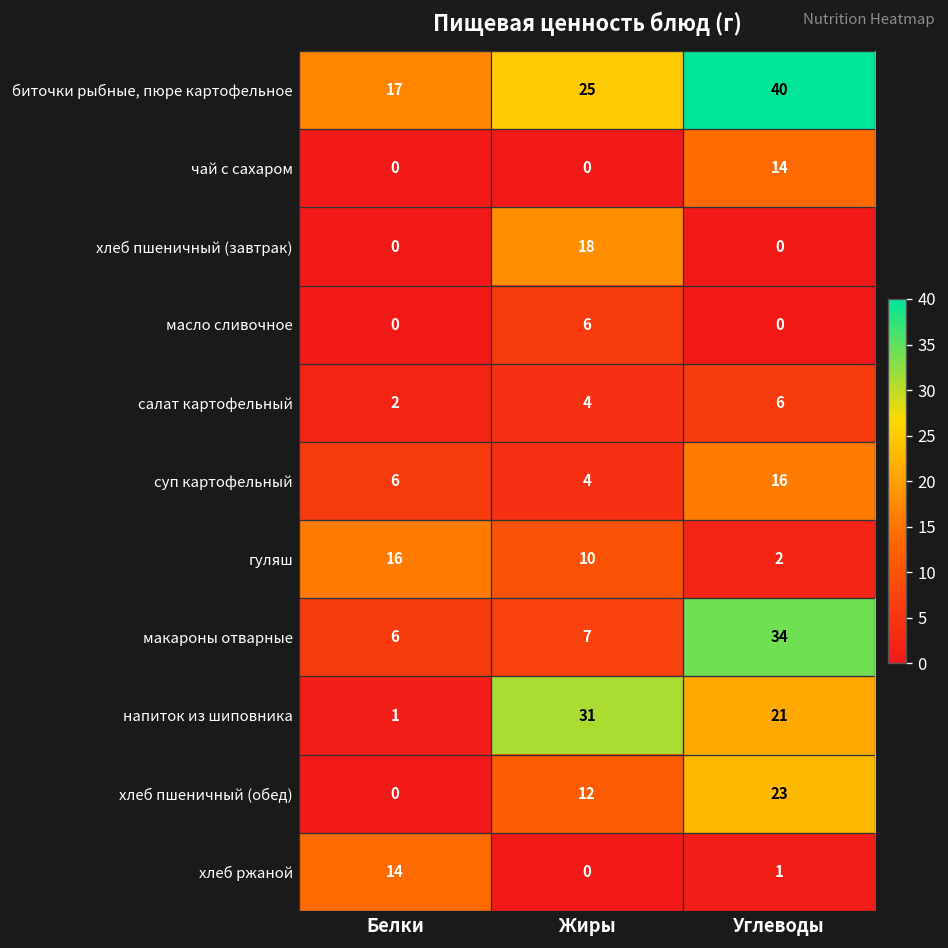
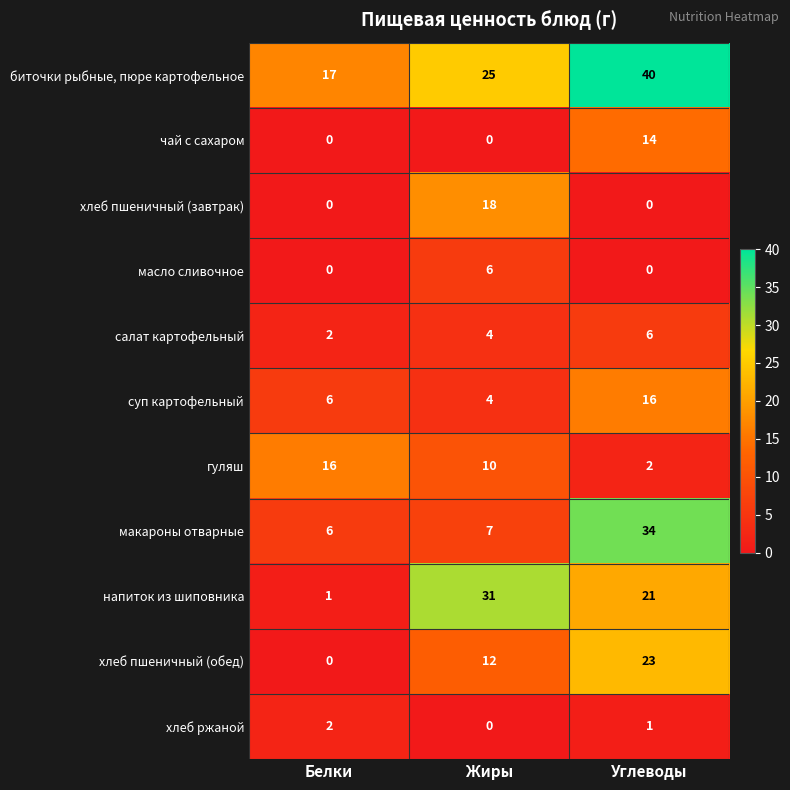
  {
    "биточки рыбные, пюре картофельное": {
      "Белки": 17,
      "Жиры": 25,
      "Углеводы": 40
    },
    "чай с сахаром": {
      "Белки": 0,
      "Жиры": 0,
      "Углеводы": 14
    },
    "хлеб пшеничный (завтрак)": {
      "Белки": 0,
      "Жиры": 18,
      "Углеводы": 0
    },
    "масло сливочное": {
      "Белки": 0,
      "Жиры": 6,
      "Углеводы": 0
    },
    "салат картофельный": {
      "Белки": 2,
      "Жиры": 4,
      "Углеводы": 6
    },
    "суп картофельный": {
      "Белки": 6,
      "Жиры": 4,
      "Углеводы": 16
    },
    "гуляш": {
      "Белки": 16,
      "Жиры": 10,
      "Углеводы": 2
    },
    "макароны отварные": {
      "Белки": 6,
      "Жиры": 7,
      "Углеводы": 34
    },
    "напиток из шиповника": {
      "Белки": 1,
      "Жиры": 31,
      "Углеводы": 21
    },
    "хлеб пшеничный (обед)": {
      "Белки": 0,
      "Жиры": 12,
      "Углеводы": 23
    },
    "хлеб ржаной": {
-     "Белки": 14,
+     "Белки": 2,
      "Жиры": 0,
      "Углеводы": 1
    }
  }
